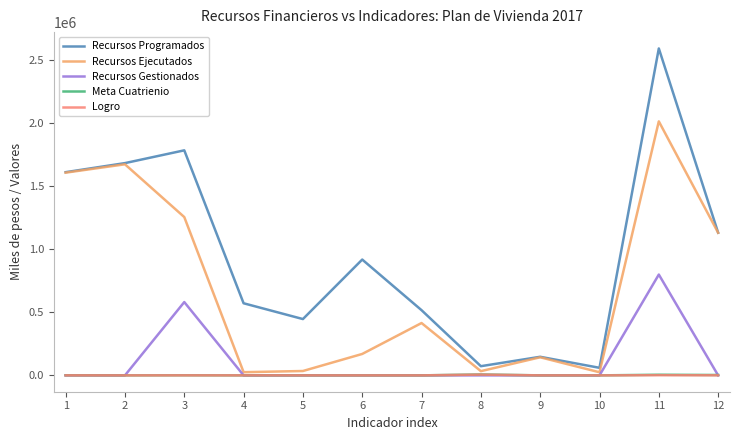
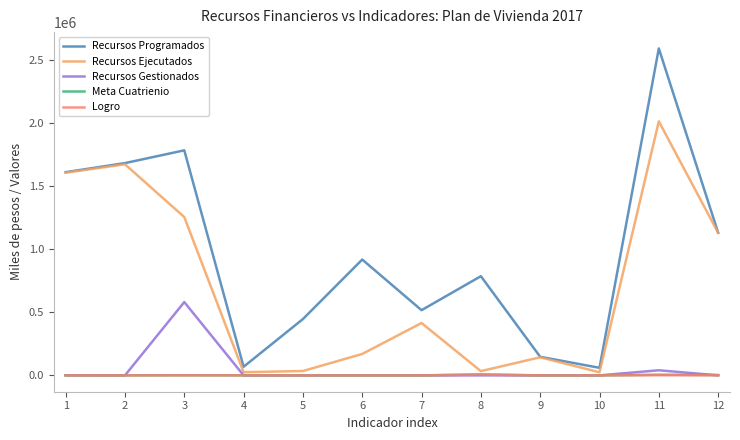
  {
    "Recursos Programados": {
      "3": 1790000,
-     "4": 570000,
+     "4": 70000,
      "5": 450000,
      "6": 920000,
      "7": 520000,
-     "8": 70000,
+     "8": 790000,
      "10": 60000,
      "11": 2590000
    },
    "Recursos Gestionados": {
      "3": 580000,
-     "11": 800000
+     "11": 40000
    }
  }
